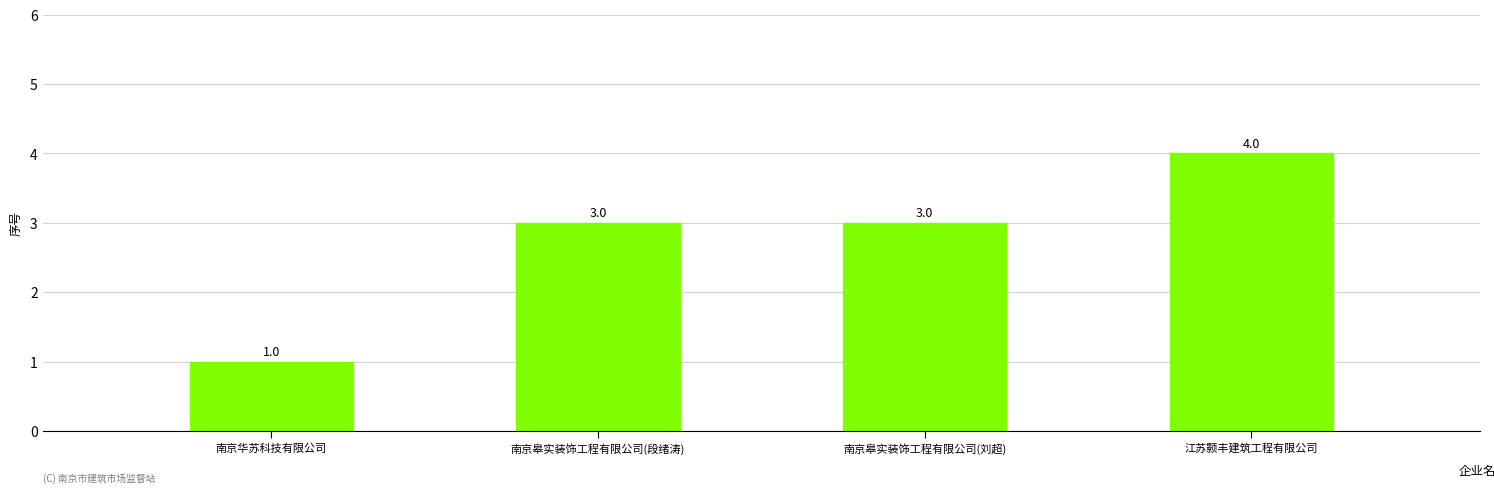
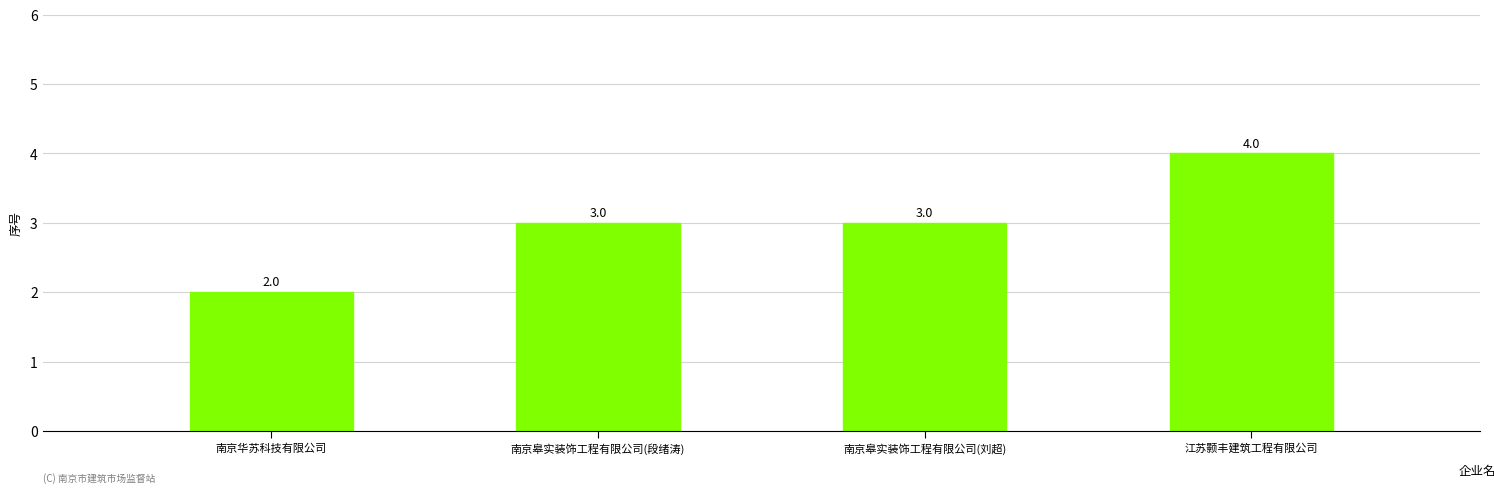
  {
-   "南京华苏科技有限公司": 1.0,
+   "南京华苏科技有限公司": 2.0,
    "南京皋实装饰工程有限公司(段绪涛)": 3.0,
    "南京皋实装饰工程有限公司(刘超)": 3.0,
    "江苏颢丰建筑工程有限公司": 4.0
  }
